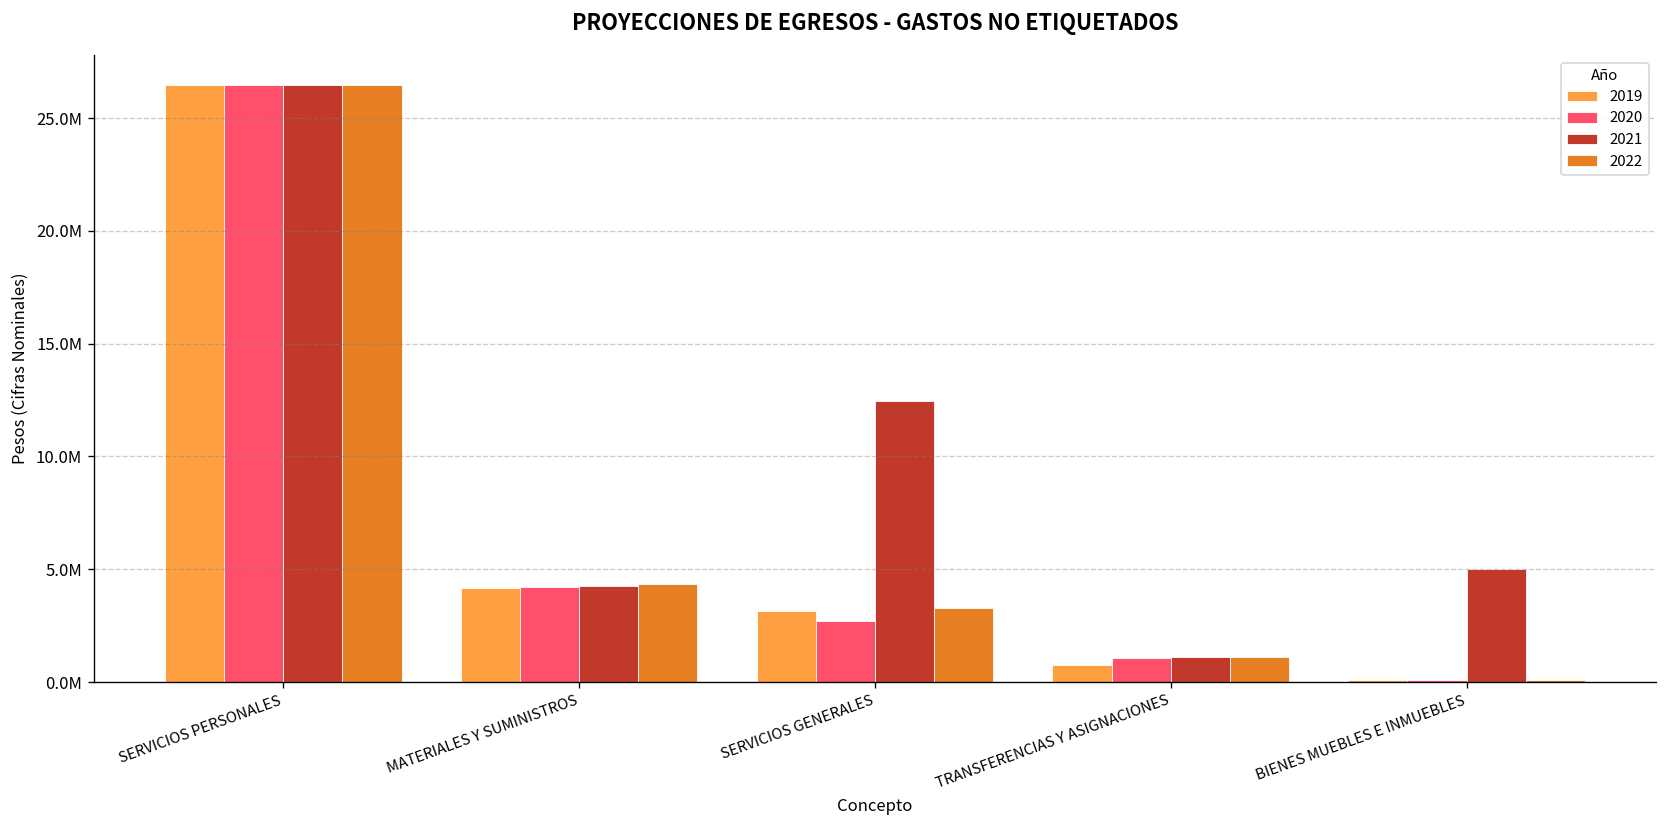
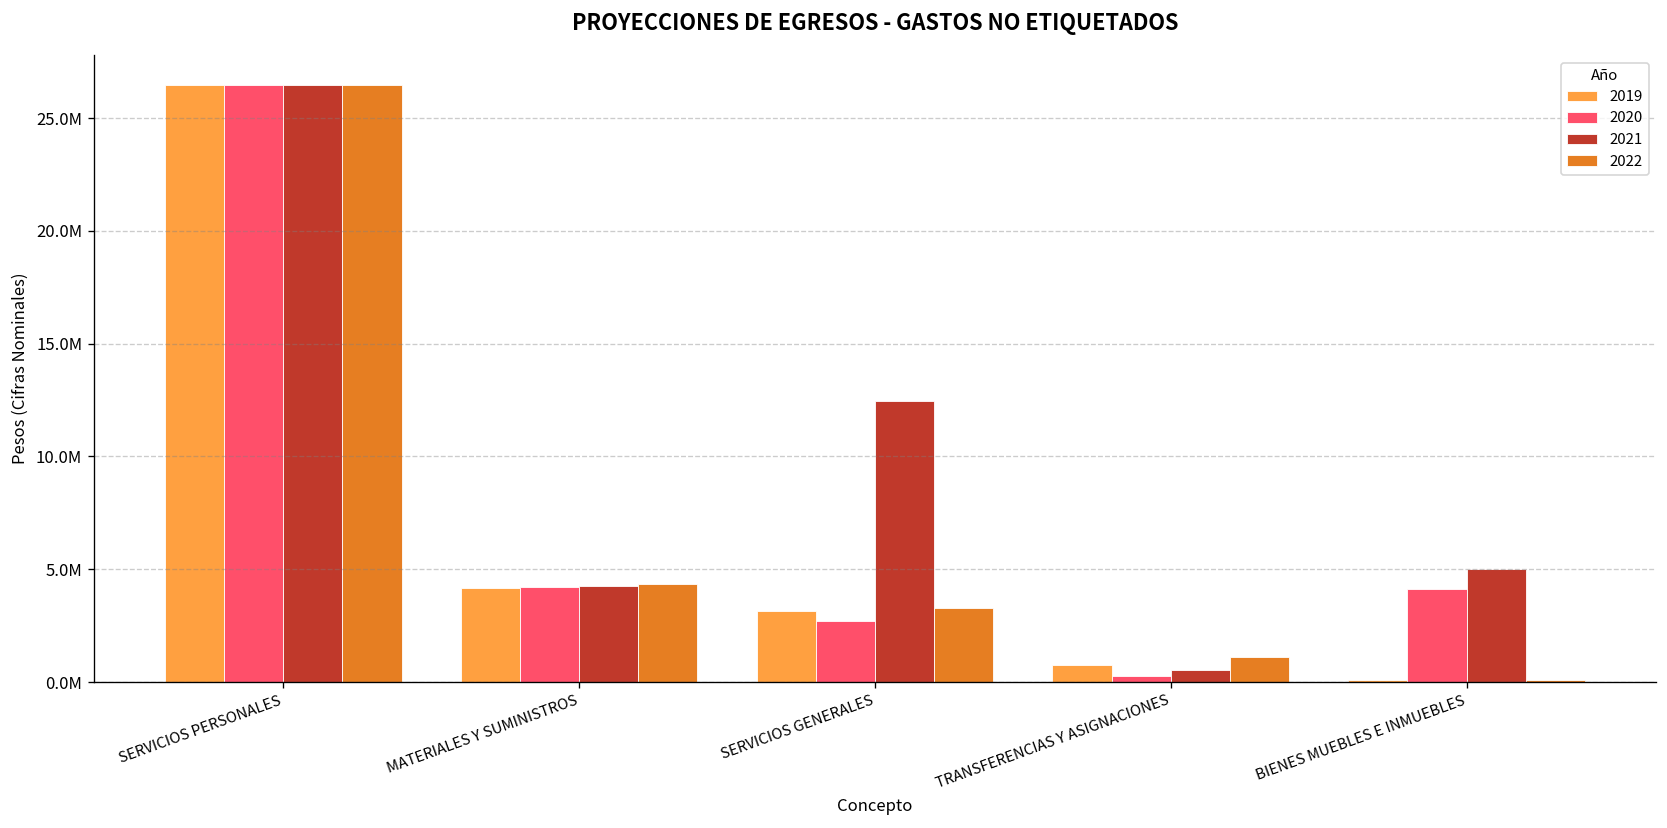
  {
    "2020": {
      "SERVICIOS PERSONALES": 26500000,
      "MATERIALES Y SUMINISTROS": 4200000,
      "SERVICIOS GENERALES": 2700000,
-     "TRANSFERENCIAS Y ASIGNACIONES": 1100000,
-     "BIENES MUEBLES E INMUEBLES": 100000
+     "TRANSFERENCIAS Y ASIGNACIONES": 300000,
+     "BIENES MUEBLES E INMUEBLES": 4100000
    },
    "2021": {
      "SERVICIOS PERSONALES": 26500000,
      "MATERIALES Y SUMINISTROS": 4300000,
      "SERVICIOS GENERALES": 12500000,
-     "TRANSFERENCIAS Y ASIGNACIONES": 1100000,
+     "TRANSFERENCIAS Y ASIGNACIONES": 500000,
      "BIENES MUEBLES E INMUEBLES": 5000000
    }
  }
